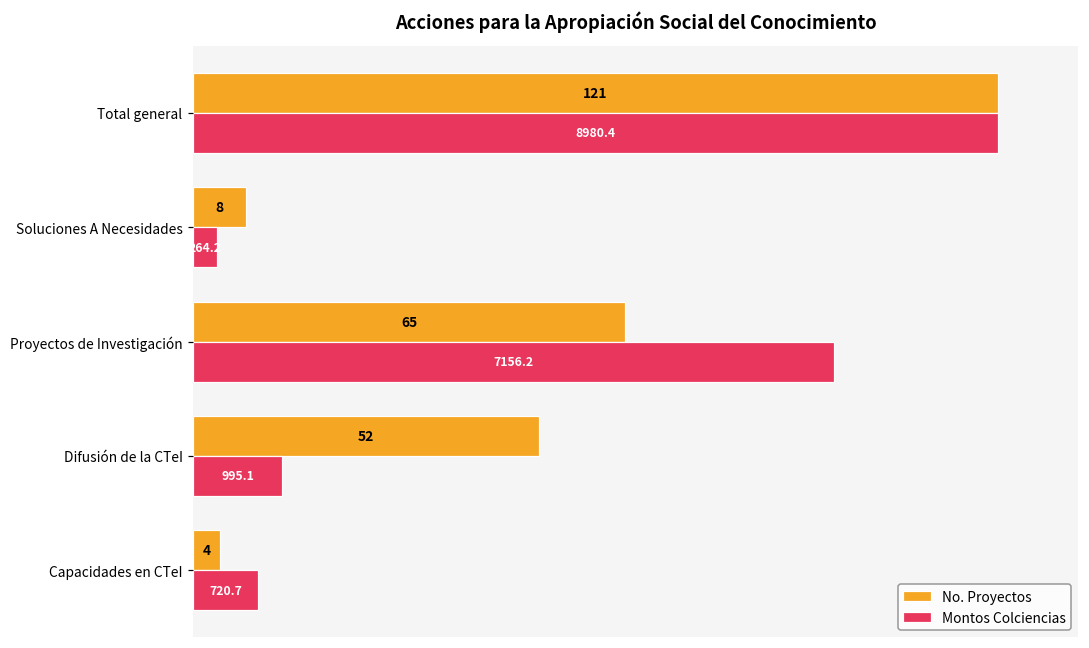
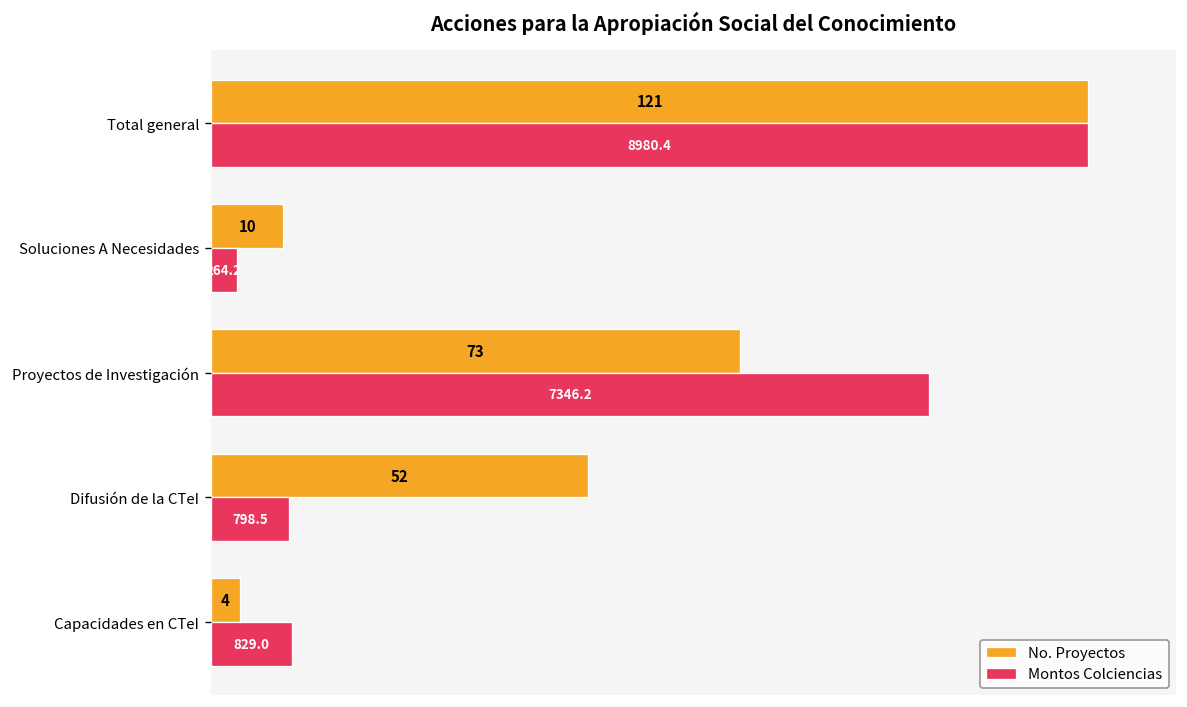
  {
    "No. Proyectos": {
-     "Soluciones A Necesidades": 8,
-     "Proyectos de Investigación": 65
+     "Soluciones A Necesidades": 10,
+     "Proyectos de Investigación": 73
    },
    "Montos Colciencias": {
-     "Proyectos de Investigación": 7156.2,
-     "Difusión de la CTeI": 995.1,
-     "Capacidades en CTeI": 720.7
+     "Proyectos de Investigación": 7346.2,
+     "Difusión de la CTeI": 798.5,
+     "Capacidades en CTeI": 829.0
    }
  }
